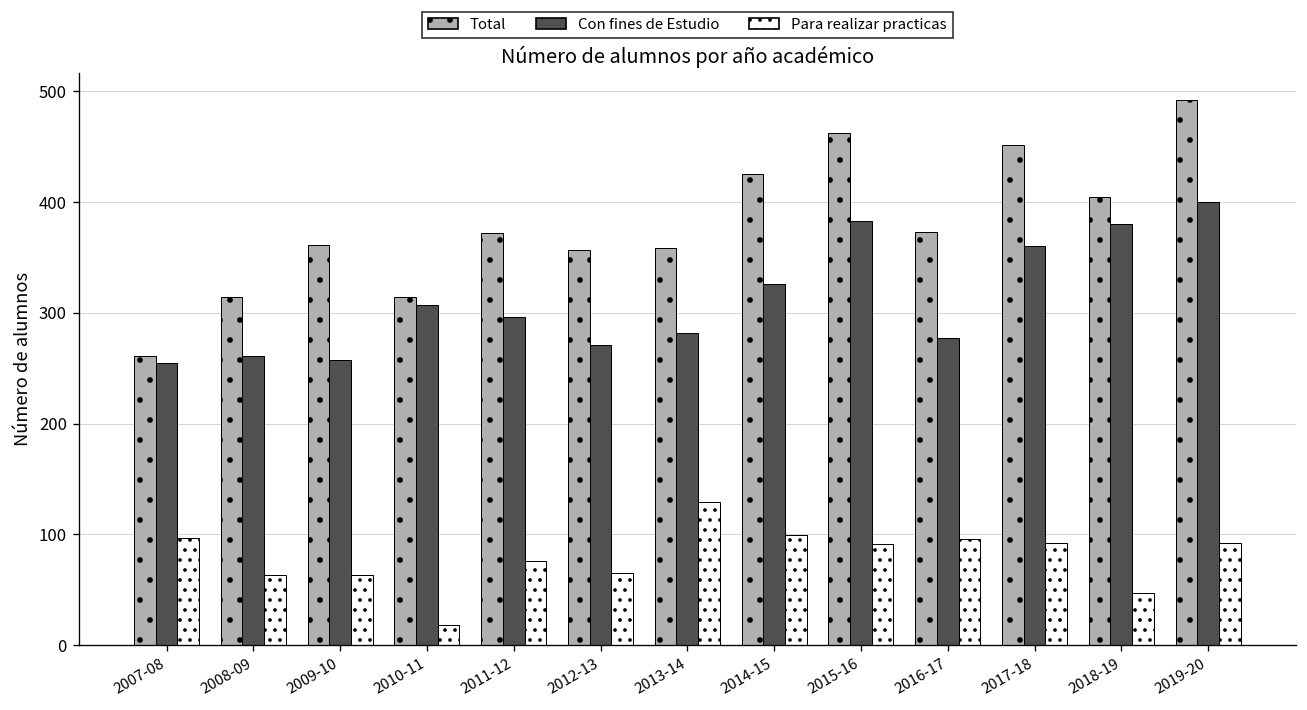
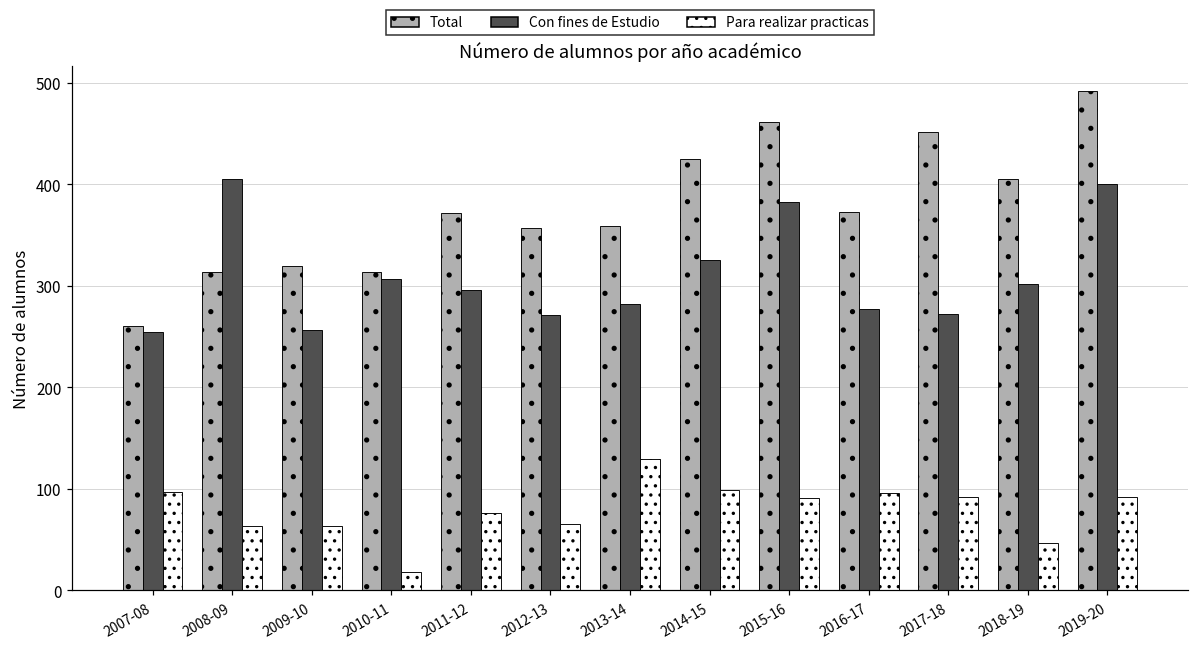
  {
    "Total": {
      "2007-08": 260,
      "2008-09": 310,
-     "2009-10": 360,
+     "2009-10": 320,
      "2010-11": 310,
      "2011-12": 370,
      "2012-13": 360,
      "2013-14": 360,
      "2014-15": 430,
      "2015-16": 460,
      "2016-17": 370,
      "2017-18": 450,
      "2018-19": 410,
      "2019-20": 490
    },
    "Con fines de Estudio": {
      "2007-08": 260,
-     "2008-09": 260,
+     "2008-09": 410,
      "2009-10": 260,
      "2010-11": 310,
      "2011-12": 300,
      "2012-13": 270,
      "2013-14": 280,
      "2014-15": 330,
      "2015-16": 380,
      "2016-17": 280,
-     "2017-18": 360,
-     "2018-19": 380,
+     "2017-18": 270,
+     "2018-19": 300,
      "2019-20": 400
    },
    "Para realizar practicas": {
      "2007-08": 100,
      "2008-09": 60,
      "2009-10": 60,
      "2010-11": 20,
      "2011-12": 80,
      "2012-13": 70,
      "2013-14": 130,
      "2014-15": 100,
      "2015-16": 90,
      "2016-17": 100,
      "2017-18": 90,
      "2018-19": 50,
      "2019-20": 90
    }
  }
